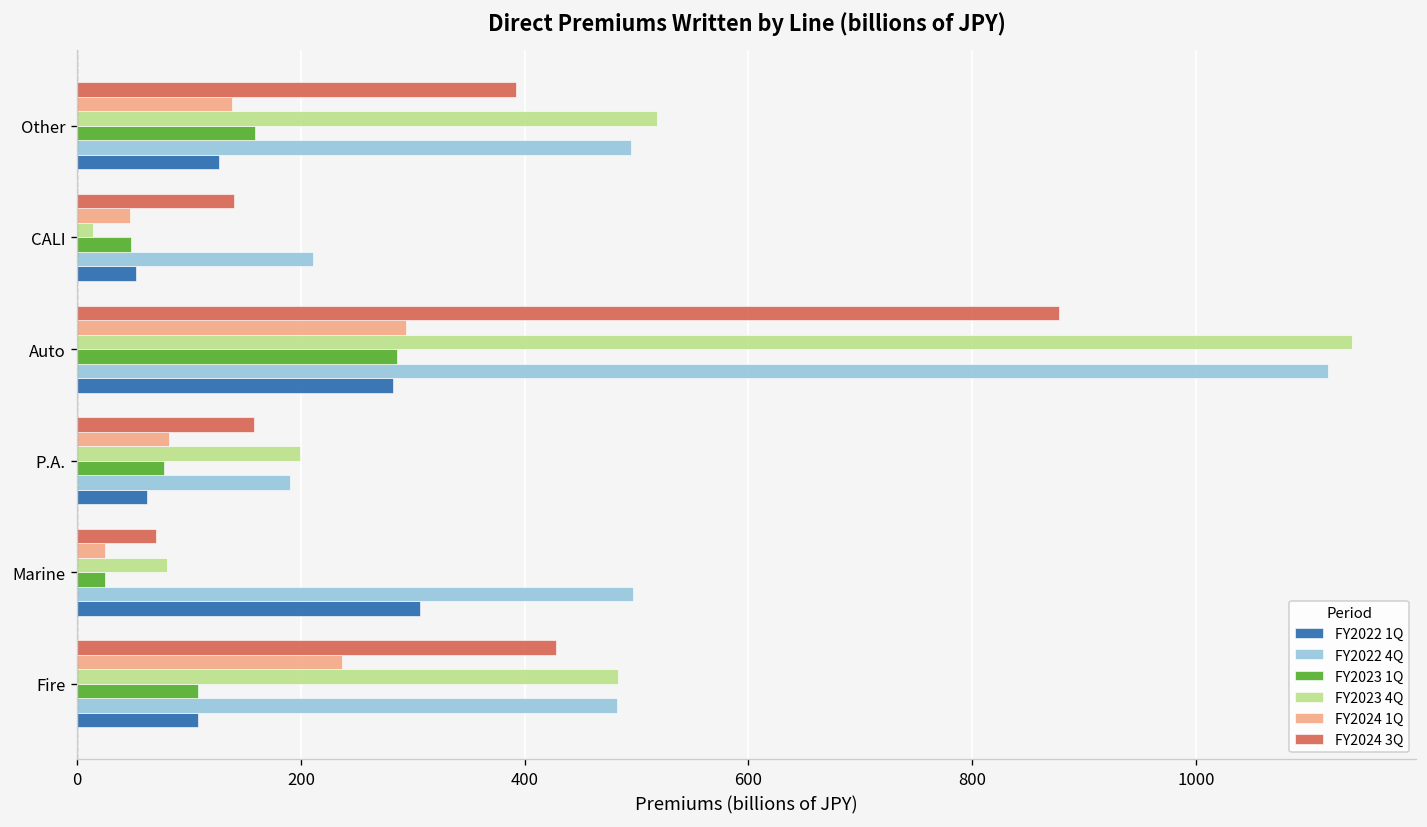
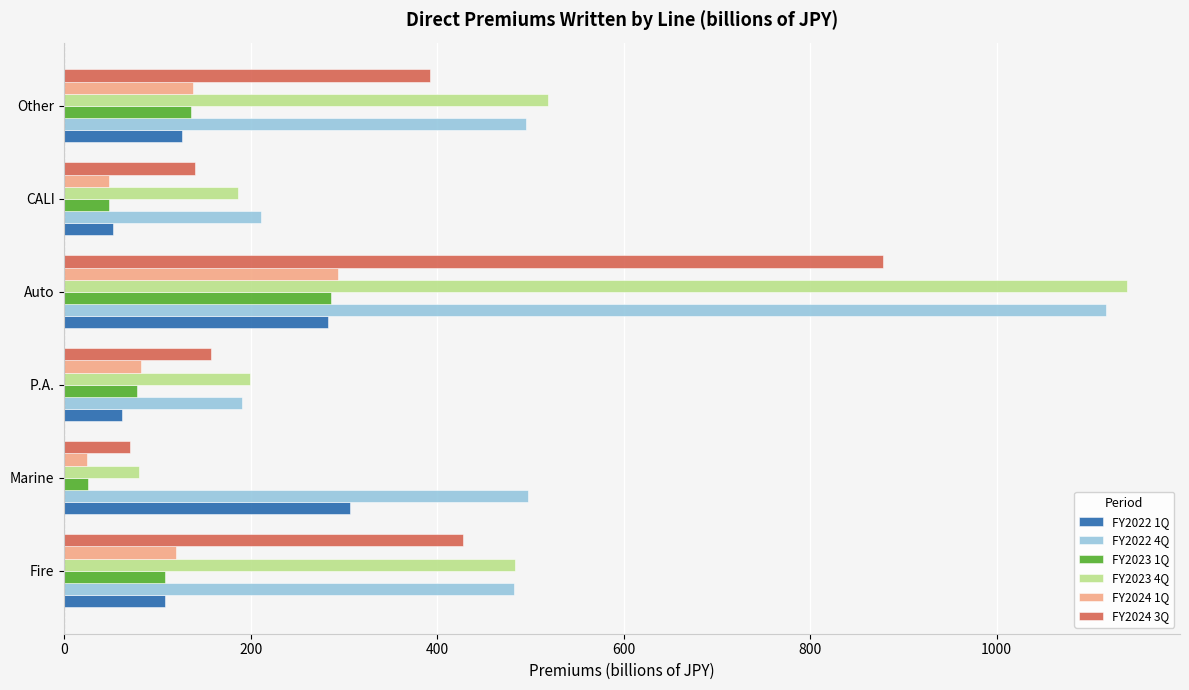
  {
    "FY2022 1Q": {
      "Other": 130,
      "CALI": 50,
      "Auto": 280,
      "P.A.": 60,
      "Marine": 310,
      "Fire": 110
    },
    "FY2022 4Q": {
      "Other": 500,
      "CALI": 210,
      "Auto": 1120,
      "P.A.": 190,
      "Marine": 500,
      "Fire": 480
    },
    "FY2023 1Q": {
-     "Other": 160,
+     "Other": 140,
      "CALI": 50,
      "Auto": 290,
      "P.A.": 80,
      "Marine": 30,
      "Fire": 110
    },
    "FY2023 4Q": {
      "Other": 520,
-     "CALI": 10,
+     "CALI": 190,
      "Auto": 1140,
      "P.A.": 200,
      "Marine": 80,
      "Fire": 480
    },
    "FY2024 1Q": {
      "Other": 140,
      "CALI": 50,
      "Auto": 290,
      "P.A.": 80,
      "Marine": 20,
-     "Fire": 240
+     "Fire": 120
    },
    "FY2024 3Q": {
      "Other": 390,
      "CALI": 140,
      "Auto": 880,
      "P.A.": 160,
      "Marine": 70,
      "Fire": 430
    }
  }
